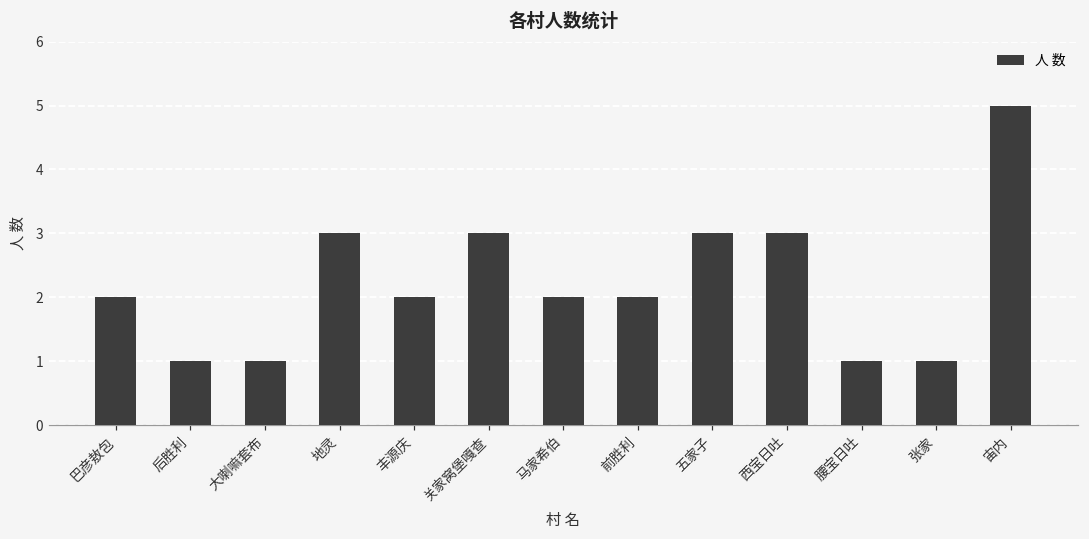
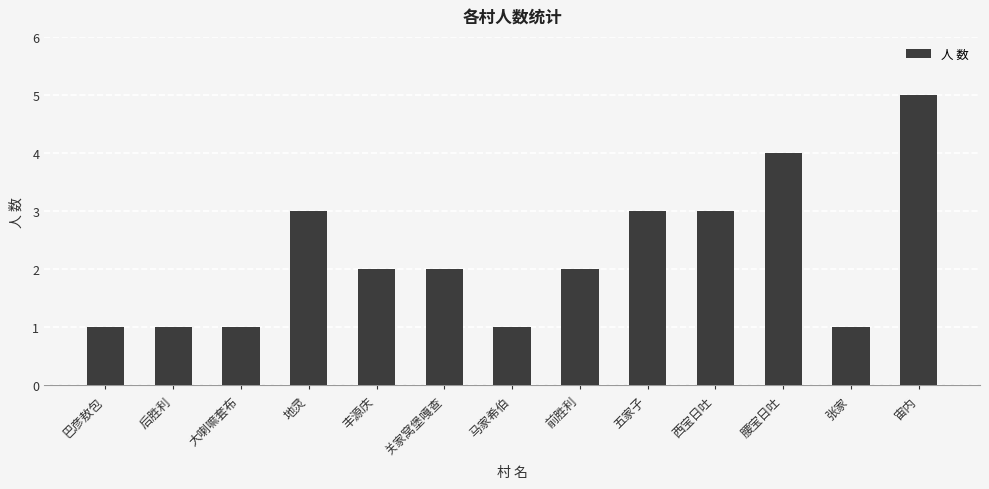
  {
-   "巴彦敖包": 2,
+   "巴彦敖包": 1,
    "后胜利": 1,
    "大喇嘛套布": 1,
    "地灵": 3,
    "丰源庆": 2,
-   "关家窝堡嘎查": 3,
-   "马家希伯": 2,
+   "关家窝堡嘎查": 2,
+   "马家希伯": 1,
    "前胜利": 2,
    "五家子": 3,
    "西宝日吐": 3,
-   "腰宝日吐": 1,
+   "腰宝日吐": 4,
    "张家": 1,
    "宙内": 5
  }
